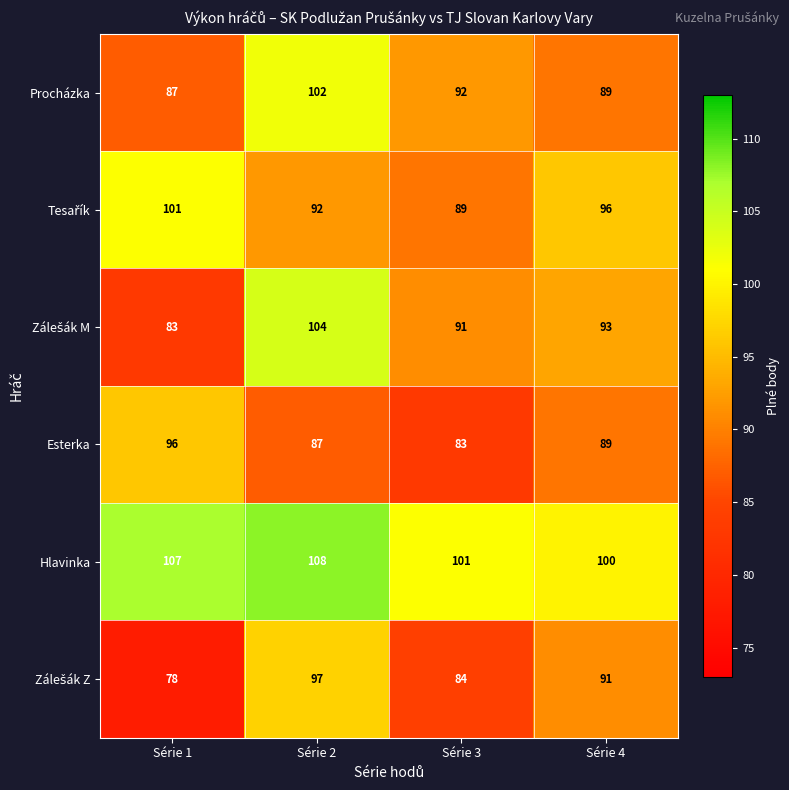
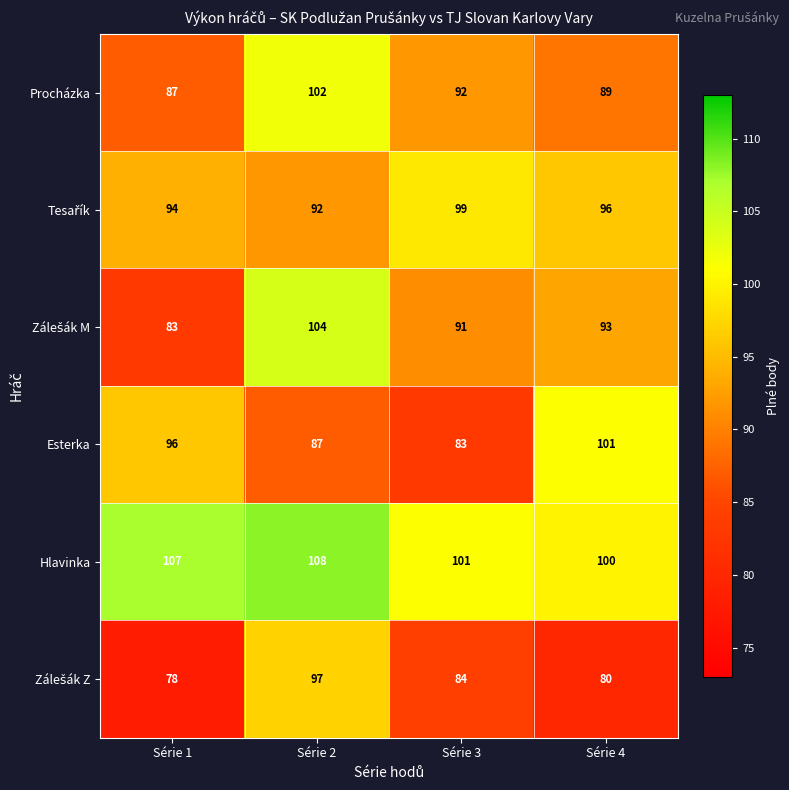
  {
    "Procházka": {
      "Série 1": 87,
      "Série 2": 102,
      "Série 3": 92,
      "Série 4": 89
    },
    "Tesařík": {
-     "Série 1": 101,
+     "Série 1": 94,
      "Série 2": 92,
-     "Série 3": 89,
+     "Série 3": 99,
      "Série 4": 96
    },
    "Zálešák M": {
      "Série 1": 83,
      "Série 2": 104,
      "Série 3": 91,
      "Série 4": 93
    },
    "Esterka": {
      "Série 1": 96,
      "Série 2": 87,
      "Série 3": 83,
-     "Série 4": 89
+     "Série 4": 101
    },
    "Hlavinka": {
      "Série 1": 107,
      "Série 2": 108,
      "Série 3": 101,
      "Série 4": 100
    },
    "Zálešák Z": {
      "Série 1": 78,
      "Série 2": 97,
      "Série 3": 84,
-     "Série 4": 91
+     "Série 4": 80
    }
  }
